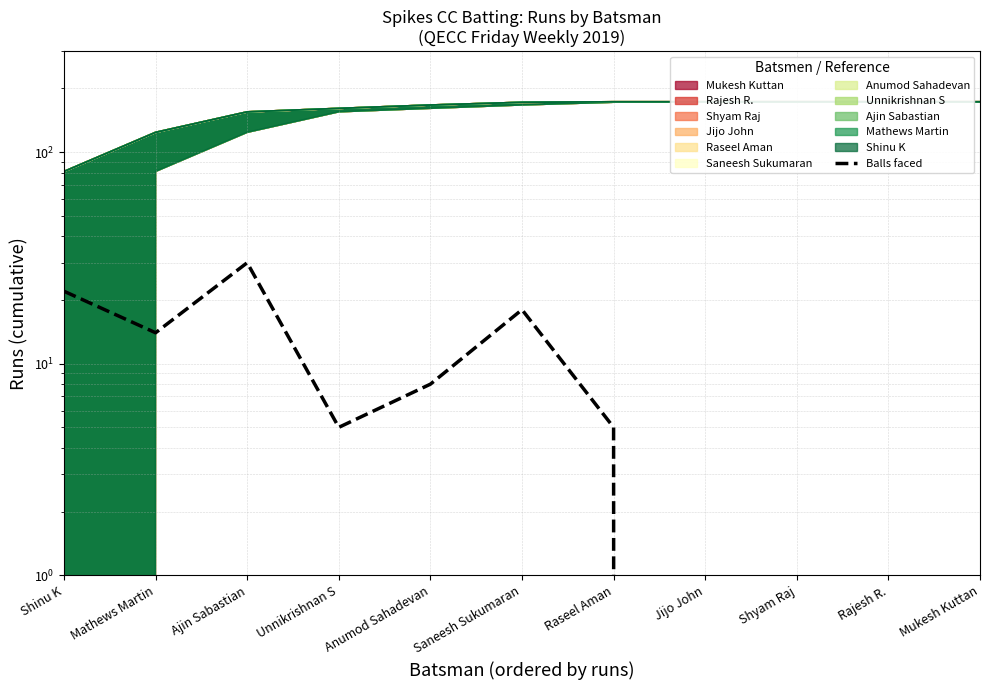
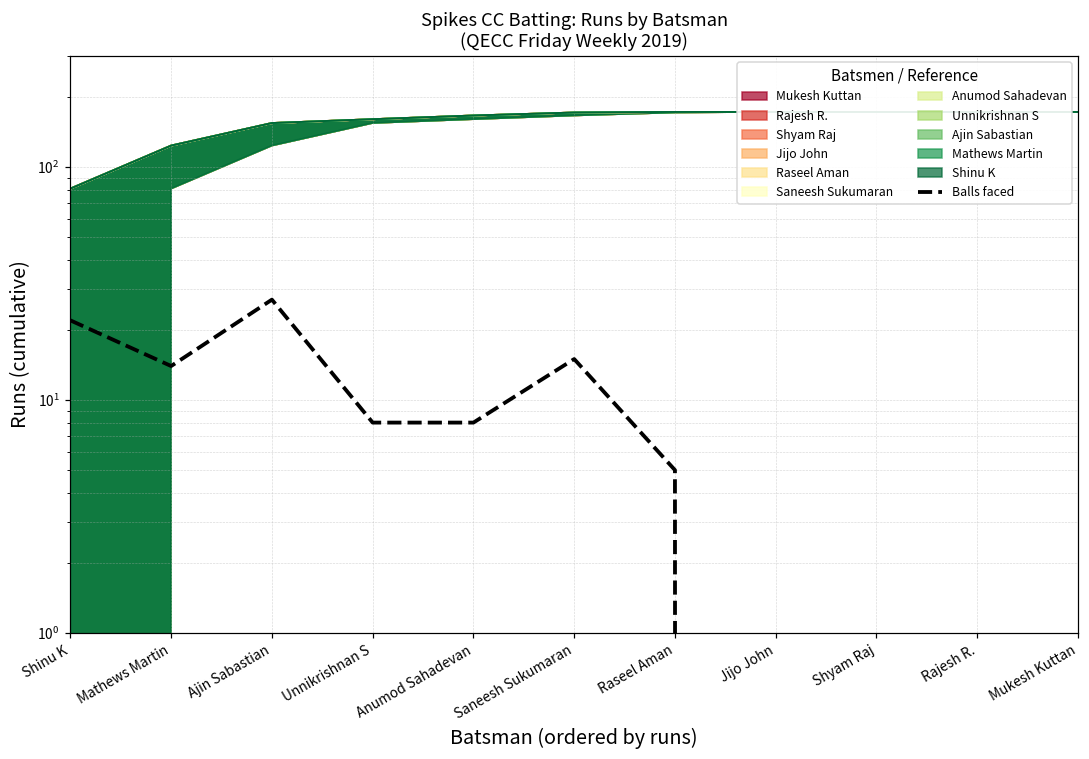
  {
    "Shinu K": {
      "Shinu K": 81,
      "Mathews Martin": 120,
      "Ajin Sabastian": 160,
      "Unnikrishnan S": 160,
      "Anumod Sahadevan": 170,
      "Saneesh Sukumaran": 170,
      "Raseel Aman": 170,
      "Mukesh Kuttan": 170
    },
    "Balls faced": {
      "Shinu K": 22,
      "Mathews Martin": 14,
-     "Ajin Sabastian": 30,
-     "Unnikrishnan S": 5,
+     "Ajin Sabastian": 27,
+     "Unnikrishnan S": 8,
      "Anumod Sahadevan": 8,
-     "Saneesh Sukumaran": 18,
+     "Saneesh Sukumaran": 15,
      "Raseel Aman": 5
    }
  }
